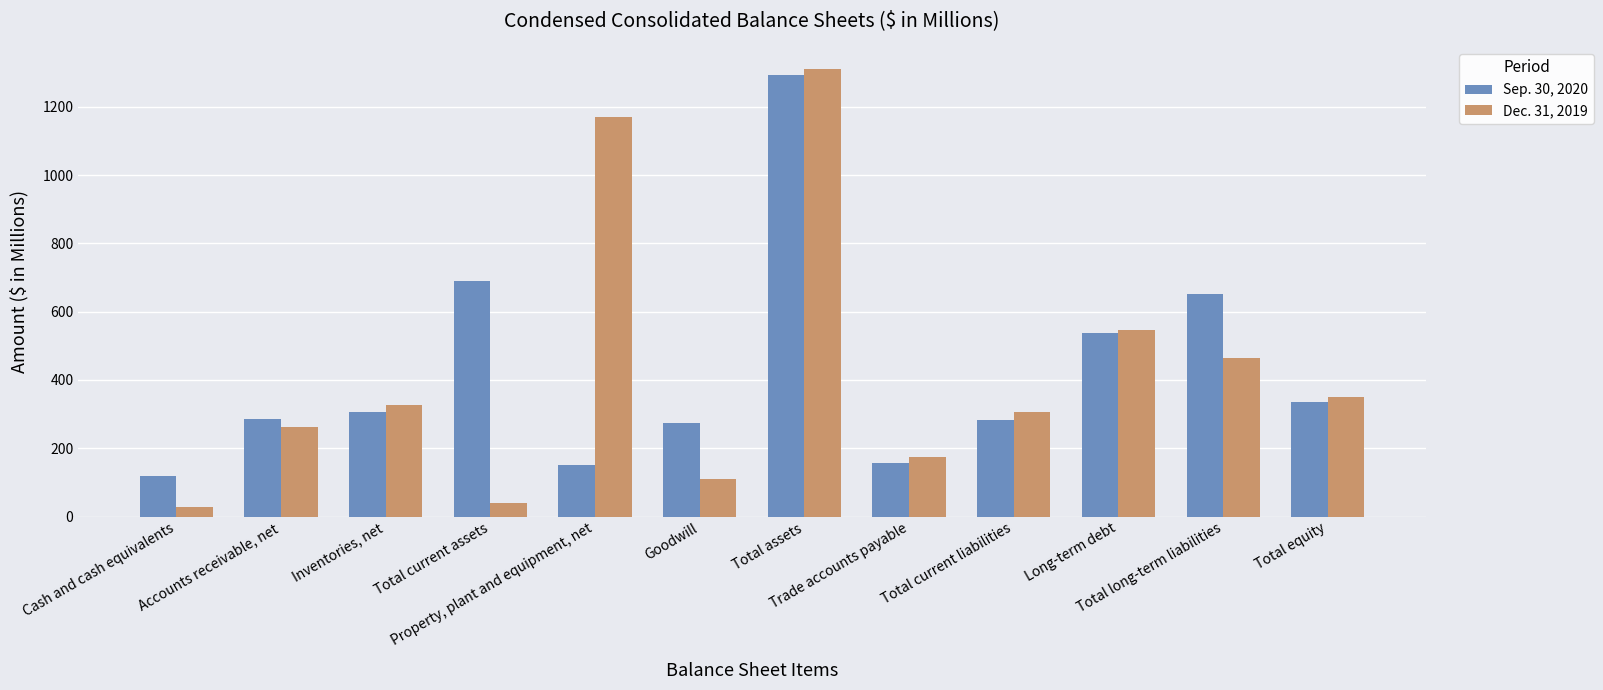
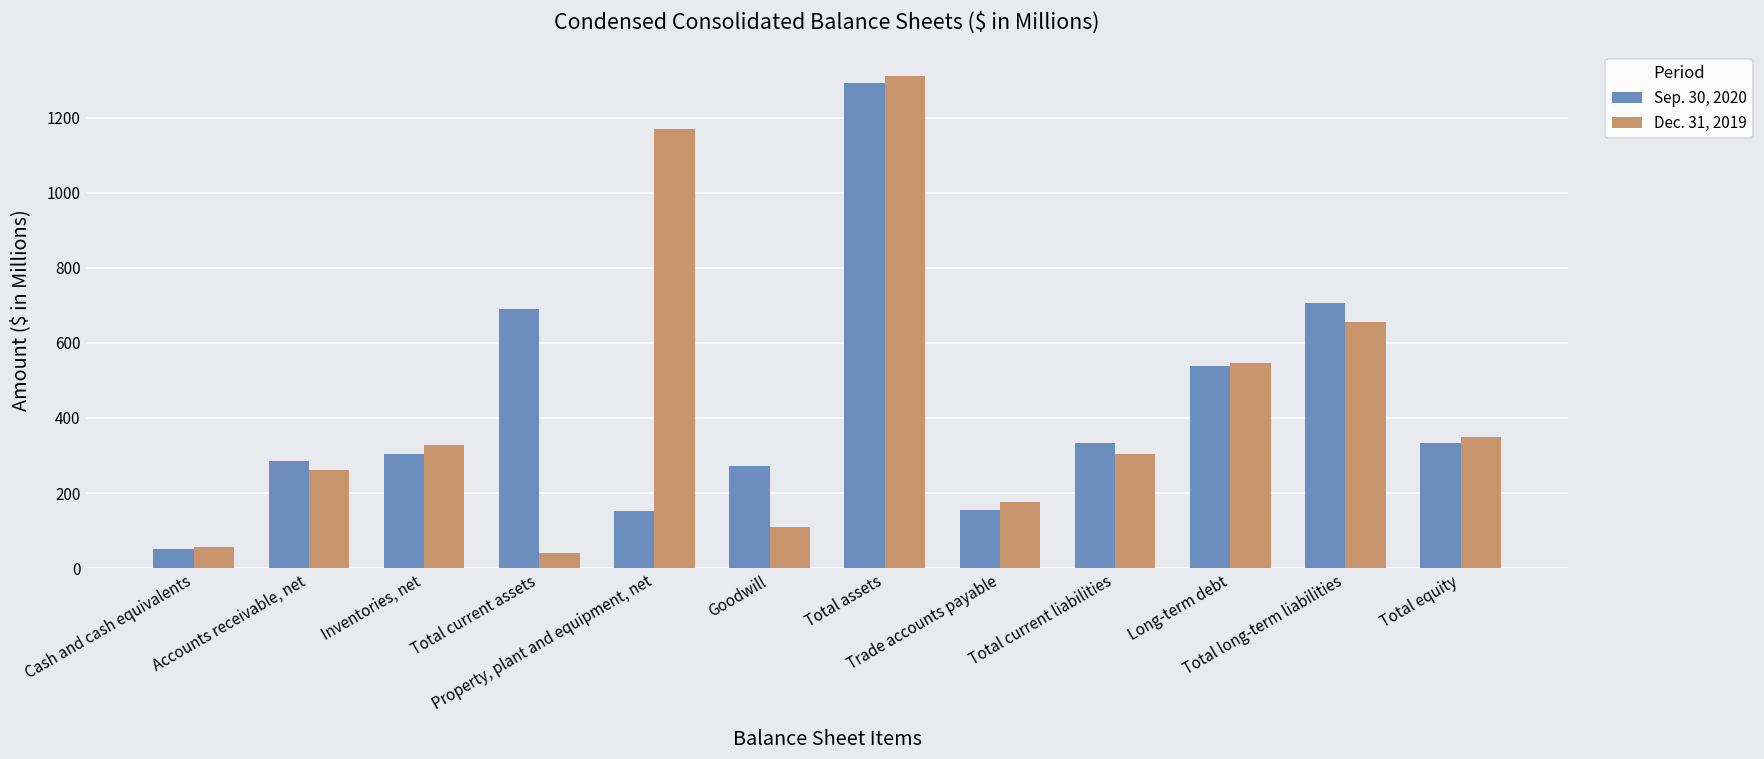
  {
    "Sep. 30, 2020": {
-     "Cash and cash equivalents": 120,
+     "Cash and cash equivalents": 50,
      "Accounts receivable, net": 290,
      "Inventories, net": 310,
      "Total current assets": 690,
      "Property, plant and equipment, net": 150,
      "Goodwill": 270,
      "Total assets": 1290,
      "Trade accounts payable": 160,
-     "Total current liabilities": 280,
+     "Total current liabilities": 330,
      "Long-term debt": 540,
-     "Total long-term liabilities": 650,
+     "Total long-term liabilities": 710,
      "Total equity": 330
    },
    "Dec. 31, 2019": {
-     "Cash and cash equivalents": 30,
+     "Cash and cash equivalents": 60,
      "Accounts receivable, net": 260,
      "Inventories, net": 330,
      "Total current assets": 40,
      "Property, plant and equipment, net": 1170,
      "Goodwill": 110,
      "Total assets": 1310,
      "Trade accounts payable": 180,
      "Total current liabilities": 310,
      "Long-term debt": 550,
-     "Total long-term liabilities": 460,
+     "Total long-term liabilities": 660,
      "Total equity": 350
    }
  }
